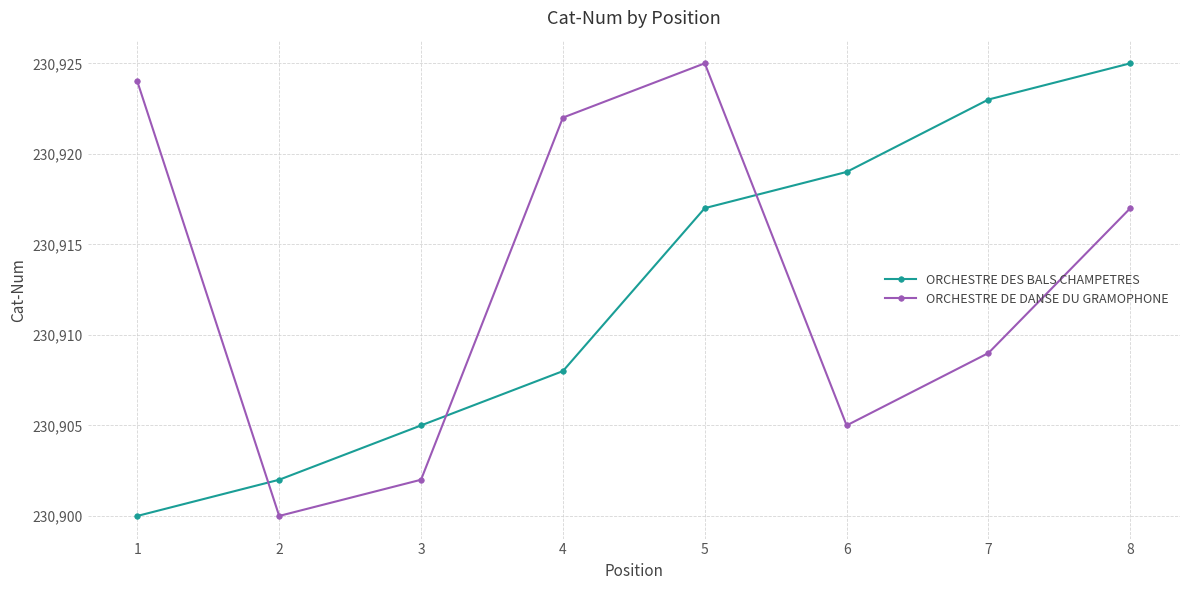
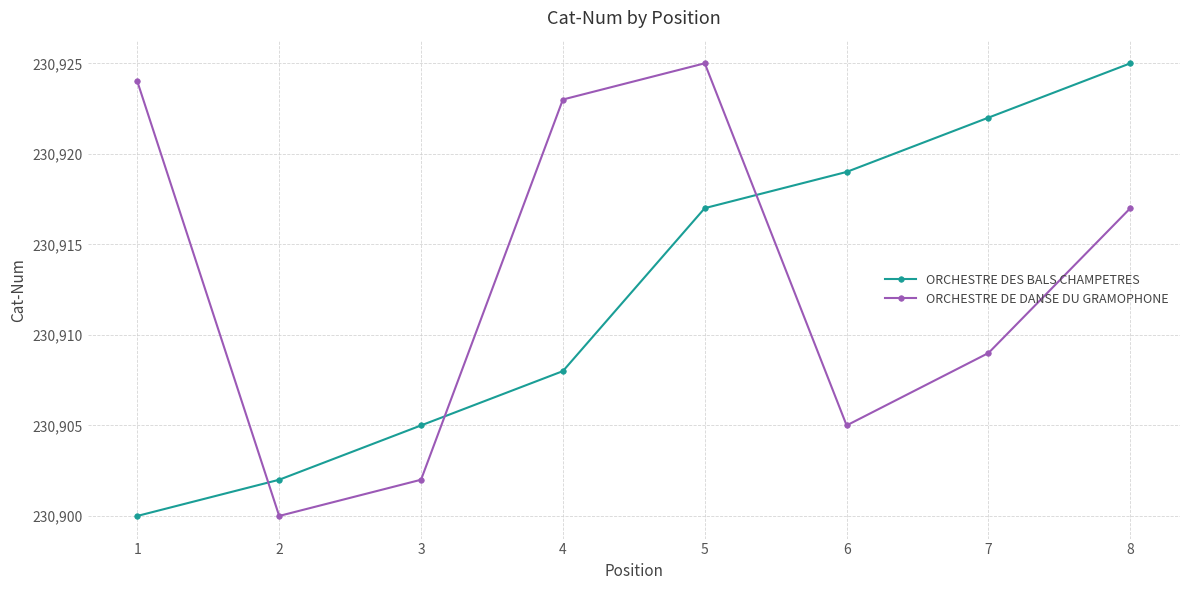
  {
    "ORCHESTRE DES BALS CHAMPETRES": {
      "1": "230,900",
      "2": "230,902",
      "3": "230,905",
      "4": "230,908",
      "5": "230,917",
      "6": "230,919",
-     "7": "230,923",
+     "7": "230,922",
      "8": "230,925"
    },
    "ORCHESTRE DE DANSE DU GRAMOPHONE": {
      "1": "230,924",
      "2": "230,900",
      "3": "230,902",
-     "4": "230,922",
+     "4": "230,923",
      "5": "230,925",
      "6": "230,905",
      "7": "230,909",
      "8": "230,917"
    }
  }
